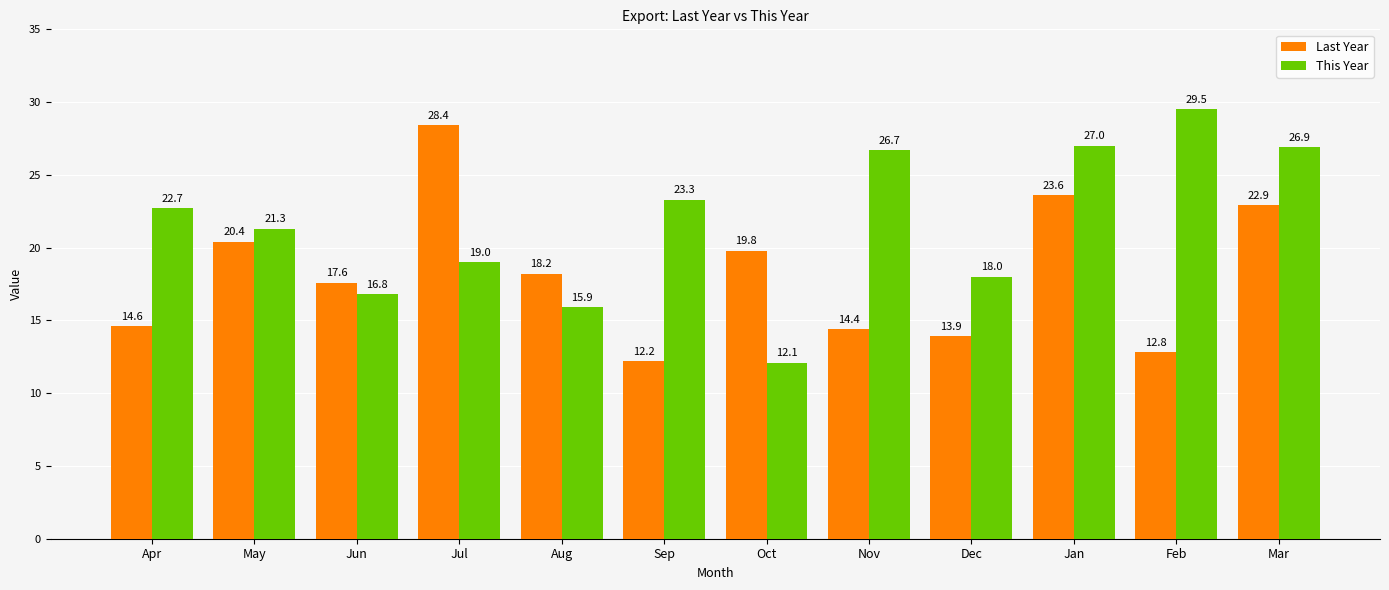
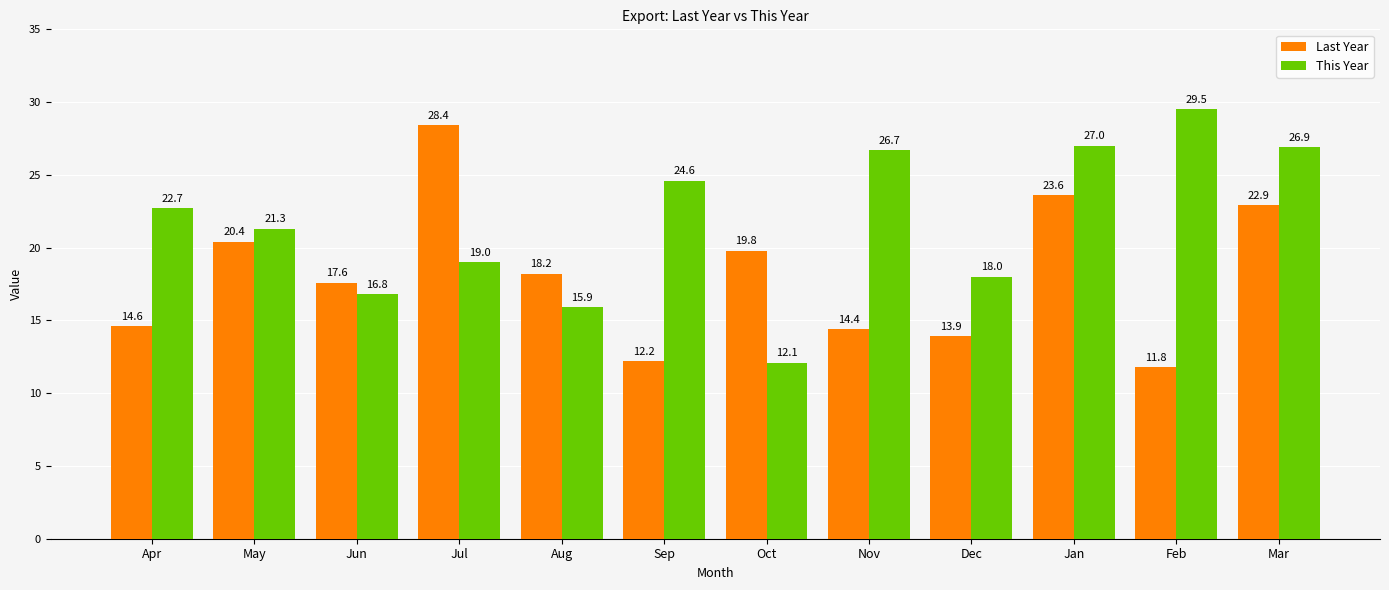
  {
    "Last Year": {
      "Apr": 14.6,
      "May": 20.4,
      "Jun": 17.6,
      "Jul": 28.4,
      "Aug": 18.2,
      "Sep": 12.2,
      "Oct": 19.8,
      "Nov": 14.4,
      "Dec": 13.9,
      "Jan": 23.6,
-     "Feb": 12.8,
+     "Feb": 11.8,
      "Mar": 22.9
    },
    "This Year": {
      "Apr": 22.7,
      "May": 21.3,
      "Jun": 16.8,
      "Jul": 19.0,
      "Aug": 15.9,
-     "Sep": 23.3,
+     "Sep": 24.6,
      "Oct": 12.1,
      "Nov": 26.7,
      "Dec": 18.0,
      "Jan": 27.0,
      "Feb": 29.5,
      "Mar": 26.9
    }
  }
